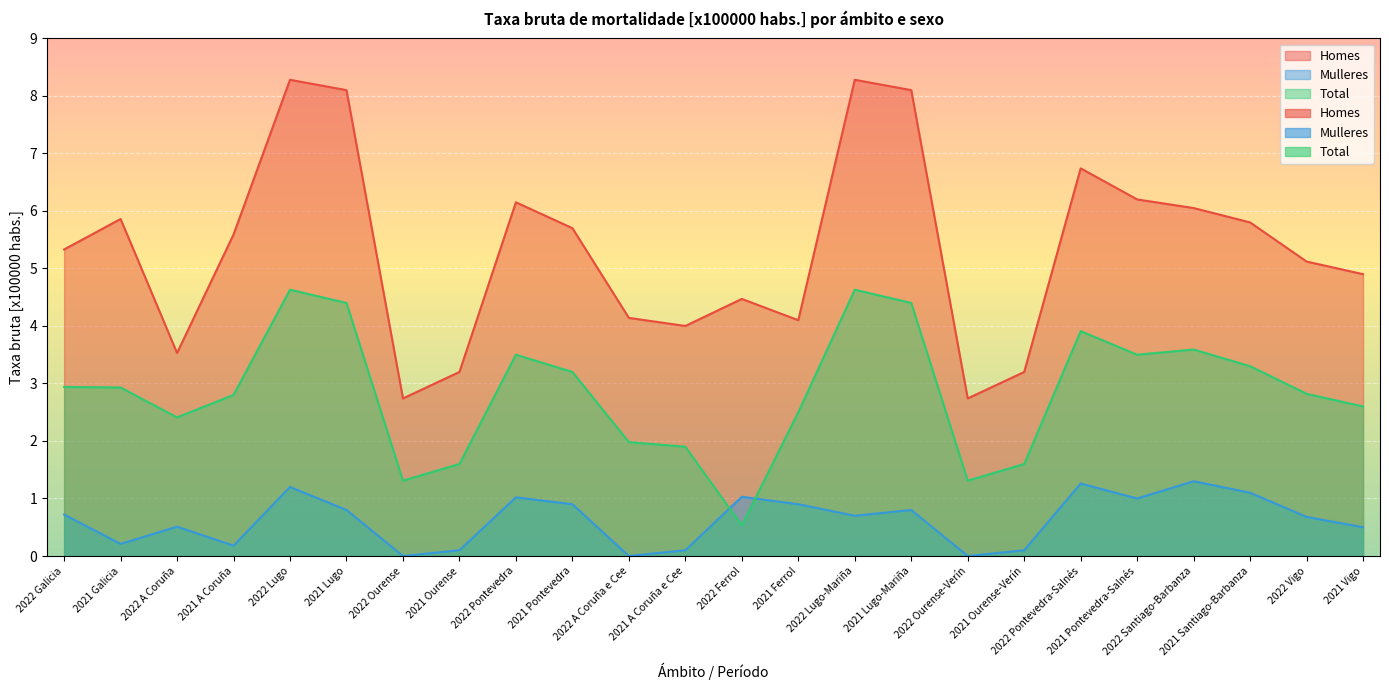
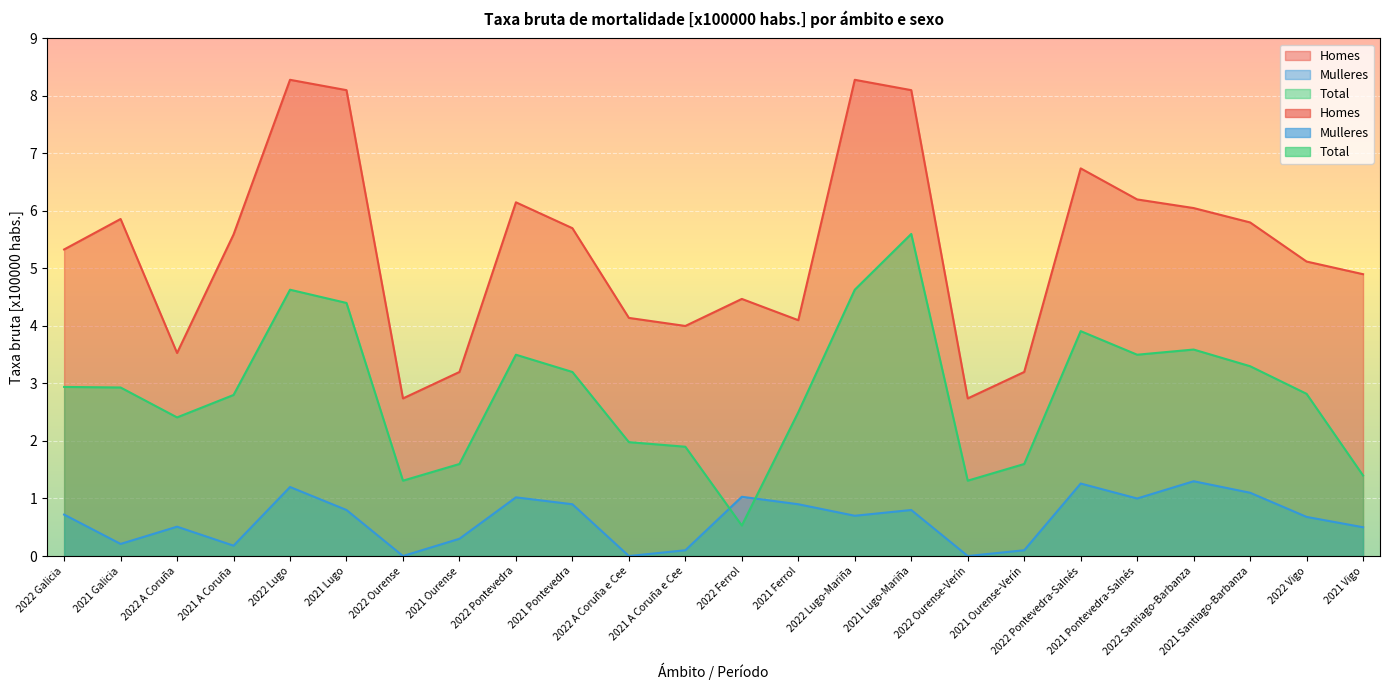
  {
    "Homes": {
      "2022 Galicia": 5.3,
      "2021 Galicia": 5.9,
      "2022 A Coruña": 3.5,
      "2021 A Coruña": 5.6,
      "2022 Lugo": 8.3,
      "2021 Lugo": 8.1,
      "2022 Ourense": 2.7,
      "2021 Ourense": 3.2,
      "2022 Pontevedra": 6.2,
      "2021 Pontevedra": 5.7,
      "2022 A Coruña e Cee": 4.1,
      "2021 A Coruña e Cee": 4.0,
      "2022 Ferrol": 4.5,
      "2021 Ferrol": 4.1,
      "2022 Lugo-Mariña": 8.3,
      "2021 Lugo-Mariña": 8.1,
      "2022 Ourense-Verín": 2.7,
      "2021 Ourense-Verín": 3.2,
      "2022 Pontevedra-Salnés": 6.7,
      "2021 Pontevedra-Salnés": 6.2,
      "2022 Santiago-Barbanza": 6.1,
      "2021 Santiago-Barbanza": 5.8,
      "2022 Vigo": 5.1,
      "2021 Vigo": 4.9
    },
    "Mulleres": {
      "2022 Galicia": 0.7,
      "2021 Galicia": 0.2,
      "2022 A Coruña": 0.5,
      "2021 A Coruña": 0.2,
      "2022 Lugo": 1.2,
      "2021 Lugo": 0.8,
      "2022 Ourense": 0.0,
-     "2021 Ourense": 0.1,
+     "2021 Ourense": 0.3,
      "2022 Pontevedra": 1.0,
      "2021 Pontevedra": 0.9,
      "2022 A Coruña e Cee": 0.0,
      "2021 A Coruña e Cee": 0.1,
      "2022 Ferrol": 1.0,
      "2021 Ferrol": 0.9,
      "2022 Lugo-Mariña": 0.7,
      "2021 Lugo-Mariña": 0.8,
      "2022 Ourense-Verín": 0.0,
      "2021 Ourense-Verín": 0.1,
      "2022 Pontevedra-Salnés": 1.3,
      "2021 Pontevedra-Salnés": 1.0,
      "2022 Santiago-Barbanza": 1.3,
      "2021 Santiago-Barbanza": 1.1,
      "2022 Vigo": 0.7,
      "2021 Vigo": 0.5
    },
    "Total": {
      "2022 Galicia": 2.9,
      "2021 Galicia": 2.9,
      "2022 A Coruña": 2.4,
      "2021 A Coruña": 2.8,
      "2022 Lugo": 4.6,
      "2021 Lugo": 4.4,
      "2022 Ourense": 1.3,
      "2021 Ourense": 1.6,
      "2022 Pontevedra": 3.5,
      "2021 Pontevedra": 3.2,
      "2022 A Coruña e Cee": 2.0,
      "2021 A Coruña e Cee": 1.9,
      "2022 Ferrol": 0.5,
      "2021 Ferrol": 2.5,
      "2022 Lugo-Mariña": 4.6,
-     "2021 Lugo-Mariña": 4.4,
+     "2021 Lugo-Mariña": 5.6,
      "2022 Ourense-Verín": 1.3,
      "2021 Ourense-Verín": 1.6,
      "2022 Pontevedra-Salnés": 3.9,
      "2021 Pontevedra-Salnés": 3.5,
      "2022 Santiago-Barbanza": 3.6,
      "2021 Santiago-Barbanza": 3.3,
      "2022 Vigo": 2.8,
-     "2021 Vigo": 2.6
+     "2021 Vigo": 1.4
    }
  }
